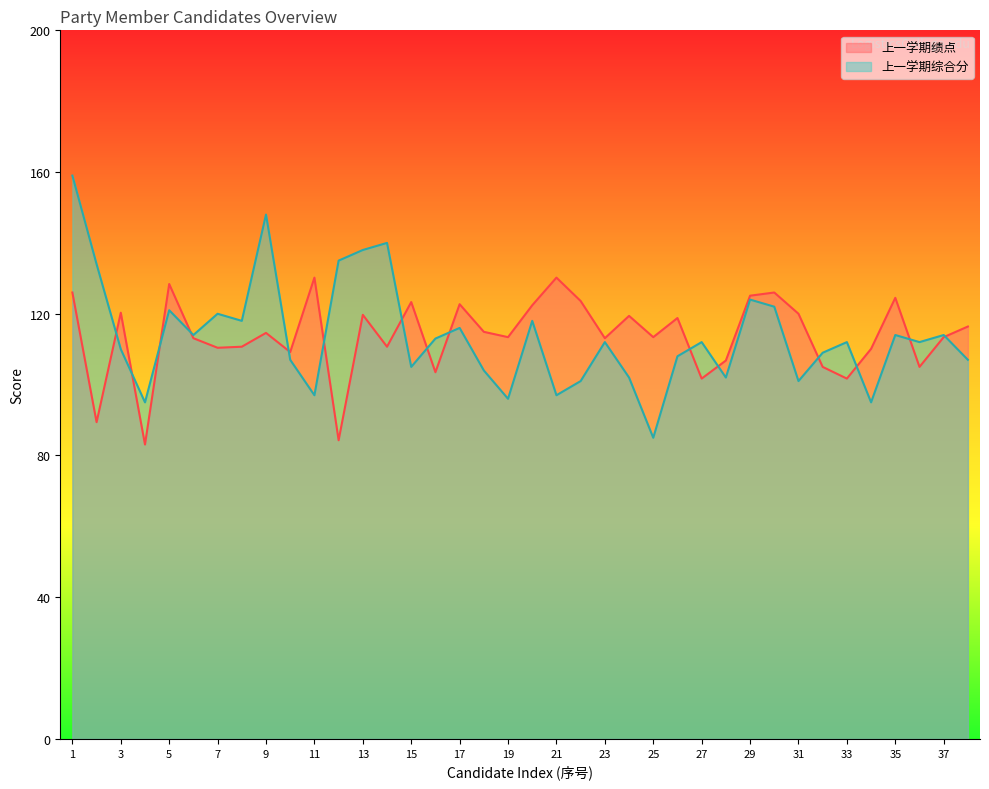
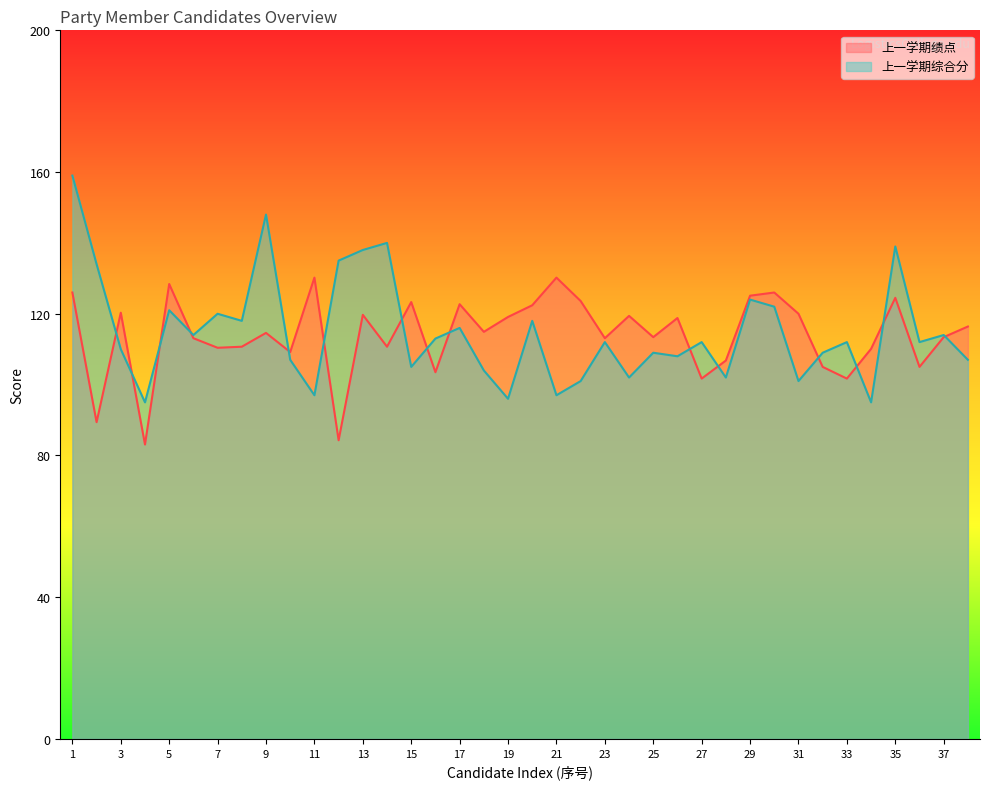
  {
    "上一学期绩点": {
      "1": 126,
      "3": 120,
      "5": 128,
      "7": 110,
      "9": 115,
      "11": 130,
      "13": 120,
      "15": 123,
      "17": 123,
-     "19": 113,
+     "19": 119,
      "21": 130,
      "23": 113,
      "25": 113,
      "27": 102,
      "29": 125,
      "31": 120,
      "33": 102,
      "35": 125
    },
    "上一学期综合分": {
      "1": 159,
      "3": 110,
      "5": 121,
      "7": 120,
      "9": 148,
      "11": 97,
      "13": 138,
      "15": 105,
      "17": 116,
      "19": 96,
      "21": 97,
      "23": 112,
-     "25": 85,
+     "25": 109,
      "27": 112,
      "29": 124,
      "31": 101,
      "33": 112,
-     "35": 114
+     "35": 139
    }
  }
